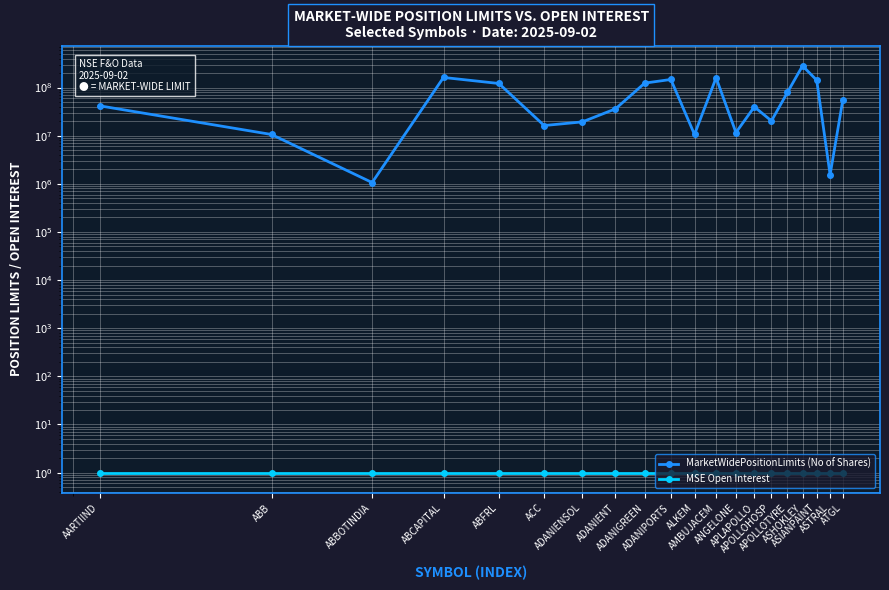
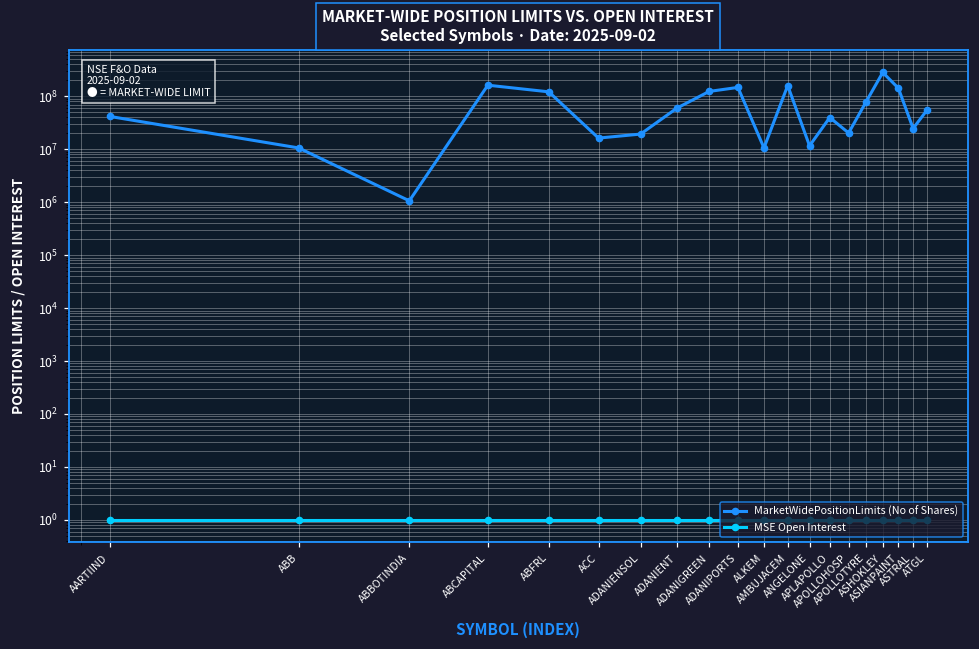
  {
    "MarketWidePositionLimits (No of Shares)": {
      "ABB": 11000000,
      "ABBOTINDIA": 1100000,
      "ABCAPITAL": 160000000,
      "ABFRL": 120000000,
      "ACC": 16000000,
      "ADANIENSOL": 19000000,
-     "ADANIENT": 40000000,
+     "ADANIENT": 60000000,
      "ADANIGREEN": 120000000,
      "ADANIPORTS": 150000000,
      "ALKEM": 11000000,
      "AMBUJACEM": 160000000,
      "ANGELONE": 12000000,
      "APLAPOLLO": 40000000,
      "APOLLOHOSP": 20000000,
      "APOLLOTYRE": 80000000,
      "ASHOKLEY": 300000000,
      "ASIANPAINT": 140000000,
-     "ASTRAL": 1500000,
+     "ASTRAL": 20000000,
      "ATGL": 60000000
    },
    "MSE Open Interest": {
      "AARTIIND": 1,
      "ABB": 1,
      "ABBOTINDIA": 1,
      "ABCAPITAL": 1,
      "ABFRL": 1,
      "ACC": 1,
      "ADANIENSOL": 1,
      "ADANIENT": 1,
      "ADANIGREEN": 1
    }
  }
